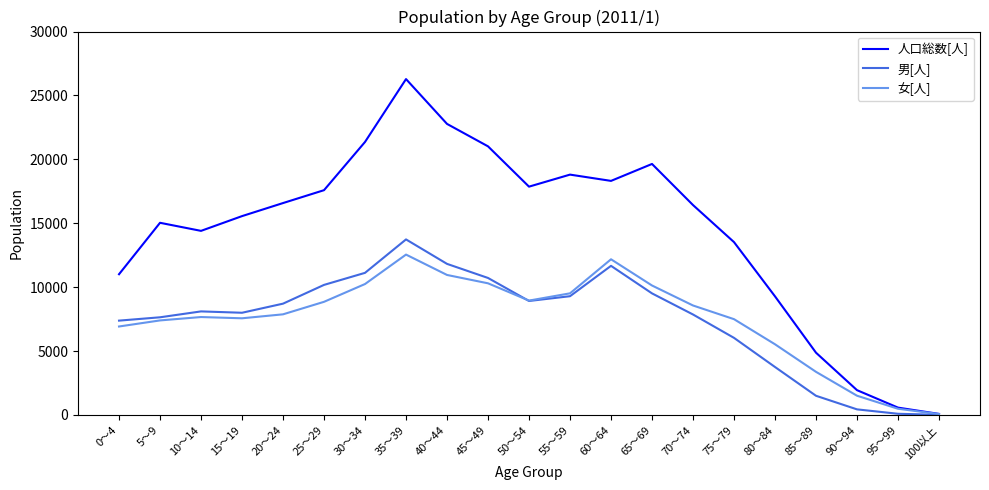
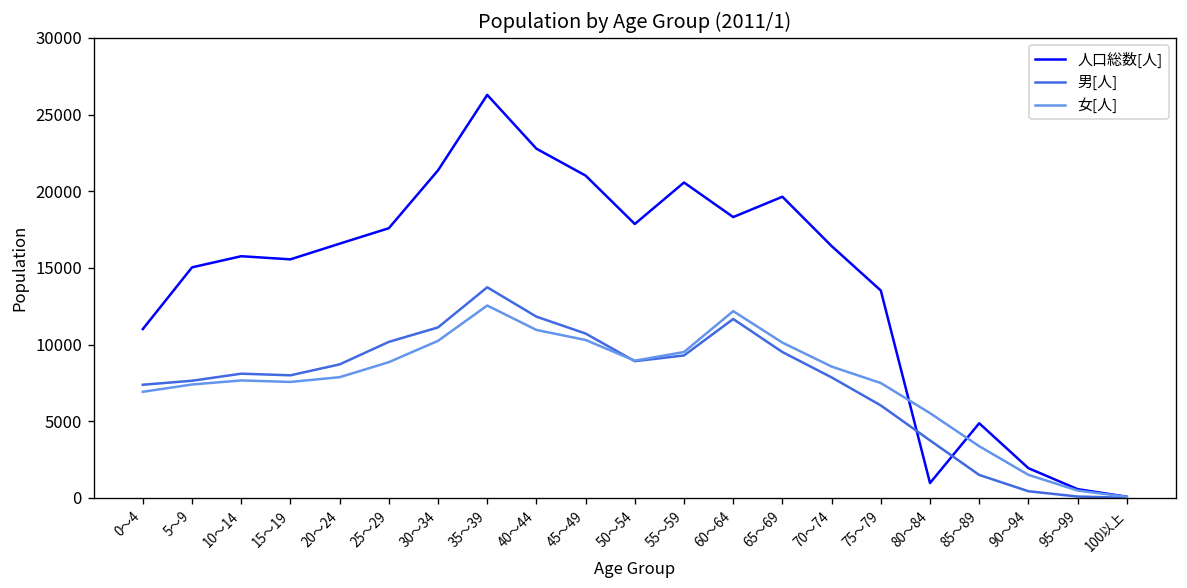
  {
    "人口総数[人]": {
      "0～4": 11000,
      "5～9": 15000,
-     "10～14": 14400,
+     "10～14": 15800,
      "15～19": 15600,
      "20～24": 16600,
      "25～29": 17600,
      "30～34": 21400,
      "35～39": 26300,
      "40～44": 22800,
      "45～49": 21000,
      "50～54": 17900,
-     "55～59": 18800,
+     "55～59": 20600,
      "60～64": 18300,
      "65～69": 19600,
      "70～74": 16400,
      "75～79": 13500,
-     "80～84": 9300,
+     "80～84": 1000,
      "85～89": 4900,
      "90～94": 1900
    }
  }
